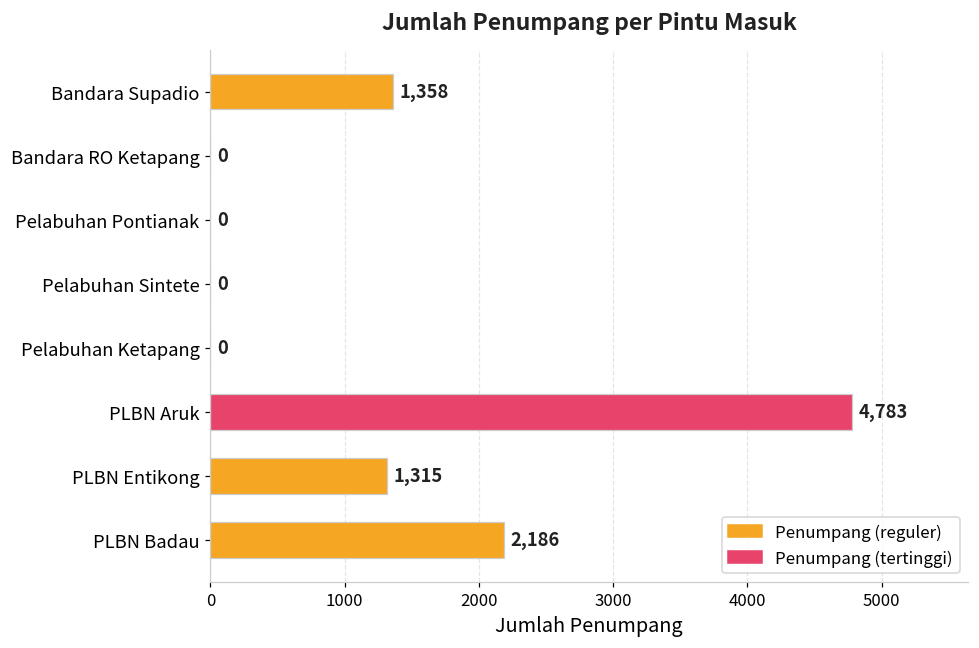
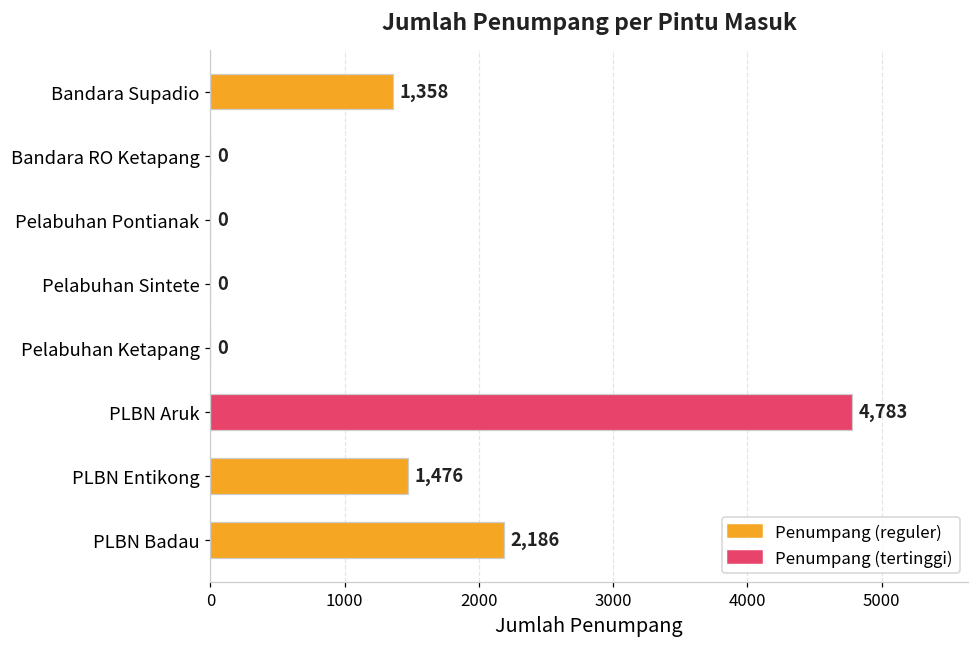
  {
    "Bandara Supadio": "1,358",
    "Bandara RO Ketapang": "0",
    "Pelabuhan Pontianak": "0",
    "Pelabuhan Sintete": "0",
    "Pelabuhan Ketapang": "0",
    "PLBN Aruk": "4,783",
-   "PLBN Entikong": "1,315",
+   "PLBN Entikong": "1,476",
    "PLBN Badau": "2,186"
  }
